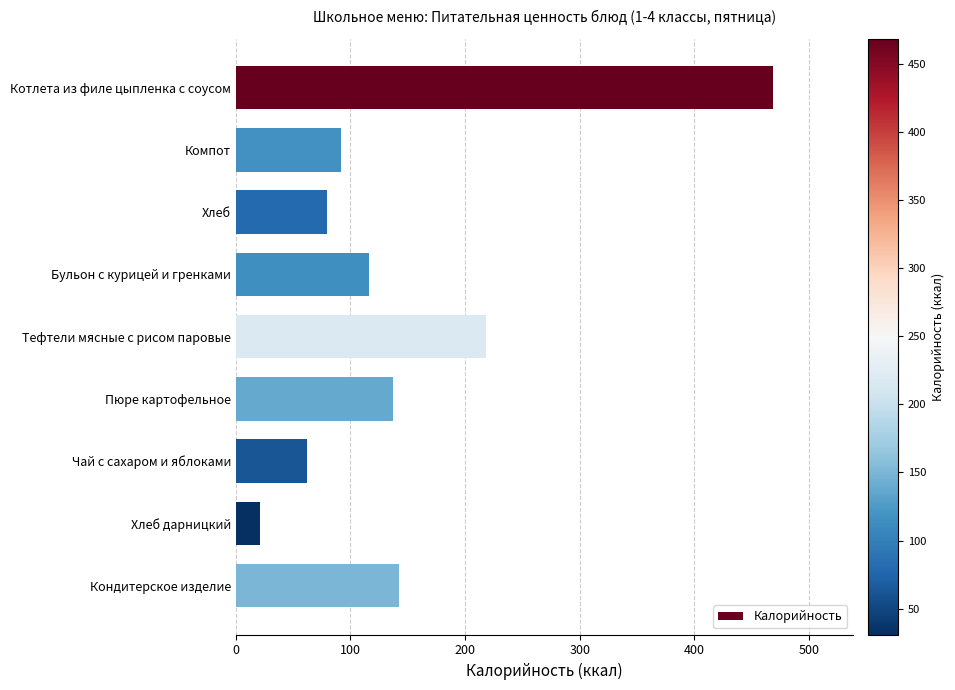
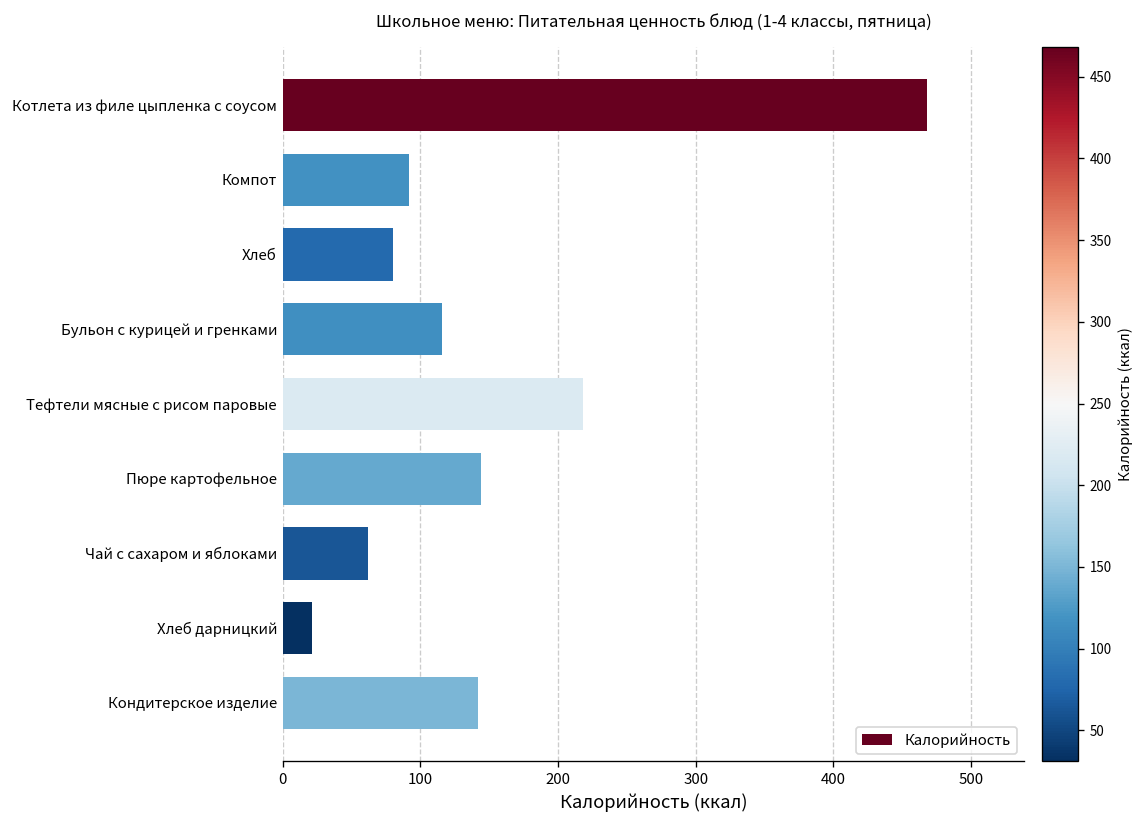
  {
    "Котлета из филе цыпленка с соусом": 469,
    "Компот": 92,
    "Хлеб": 80,
    "Бульон с курицей и гренками": 116,
    "Тефтели мясные с рисом паровые": 218,
-   "Пюре картофельное": 137,
+   "Пюре картофельное": 144,
    "Чай с сахаром и яблоками": 62,
    "Хлеб дарницкий": 21,
    "Кондитерское изделие": 142
  }
